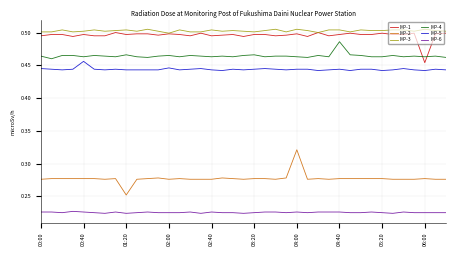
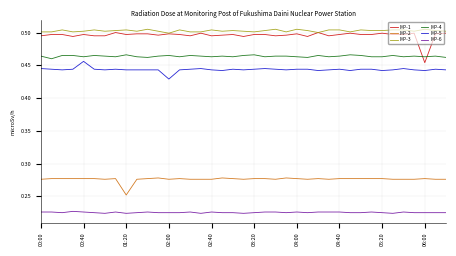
  {
    "MP-1": {
      "00:00": 0.50,
      "00:40": 0.50,
      "01:20": 0.50,
      "02:40": 0.50,
      "03:20": 0.50,
      "04:00": 0.50,
      "04:40": 0.50,
      "05:20": 0.50,
      "06:00": 0.45
    },
    "MP-2": {
      "00:00": 0.28,
      "00:40": 0.28,
      "01:20": 0.25,
      "02:00": 0.28,
      "02:40": 0.28,
      "03:20": 0.28,
-     "04:00": 0.32,
+     "04:00": 0.28,
      "04:40": 0.28,
      "05:20": 0.28,
      "06:00": 0.28
    },
    "MP-3": {
      "00:00": 0.50,
      "00:40": 0.50,
      "01:20": 0.50,
      "02:40": 0.50,
      "03:20": 0.50,
      "04:00": 0.51,
      "04:40": 0.50,
      "05:20": 0.50
    },
    "MP-4": {
      "00:00": 0.46,
      "00:40": 0.46,
      "01:20": 0.47,
      "02:00": 0.47,
      "02:40": 0.46,
      "03:20": 0.47,
      "04:00": 0.46,
-     "04:40": 0.49,
+     "04:40": 0.46,
      "05:20": 0.46,
      "06:00": 0.46
    },
    "MP-5": {
      "00:00": 0.45,
      "00:40": 0.46,
      "01:20": 0.44,
-     "02:00": 0.45,
+     "02:00": 0.43,
      "02:40": 0.44,
      "03:20": 0.44,
      "04:00": 0.44,
      "04:40": 0.44,
      "05:20": 0.44,
      "06:00": 0.44
    },
    "MP-6": {
      "00:00": 0.23,
      "00:40": 0.23,
      "01:20": 0.22,
      "02:00": 0.23,
      "02:40": 0.23,
      "03:20": 0.23,
      "04:00": 0.23,
      "04:40": 0.23,
      "05:20": 0.23,
      "06:00": 0.23
    }
  }
